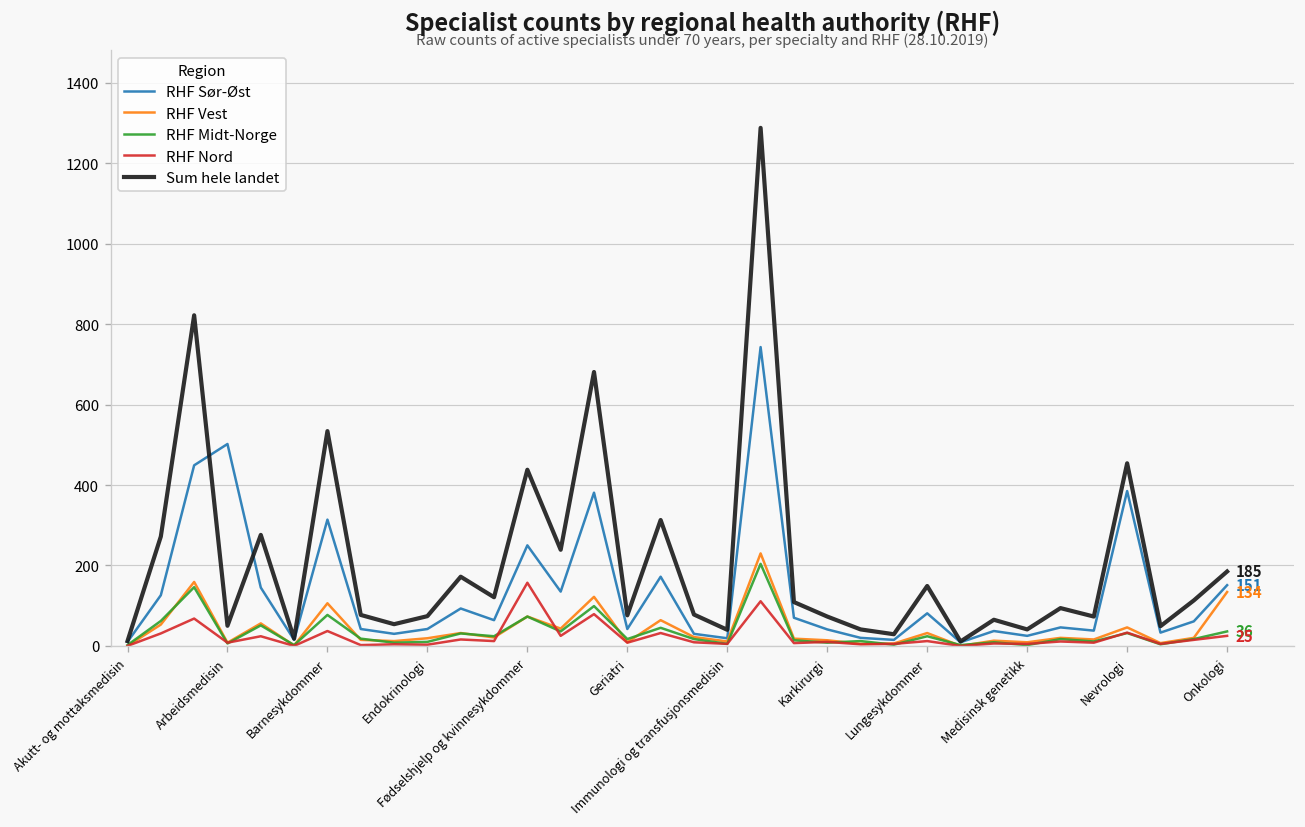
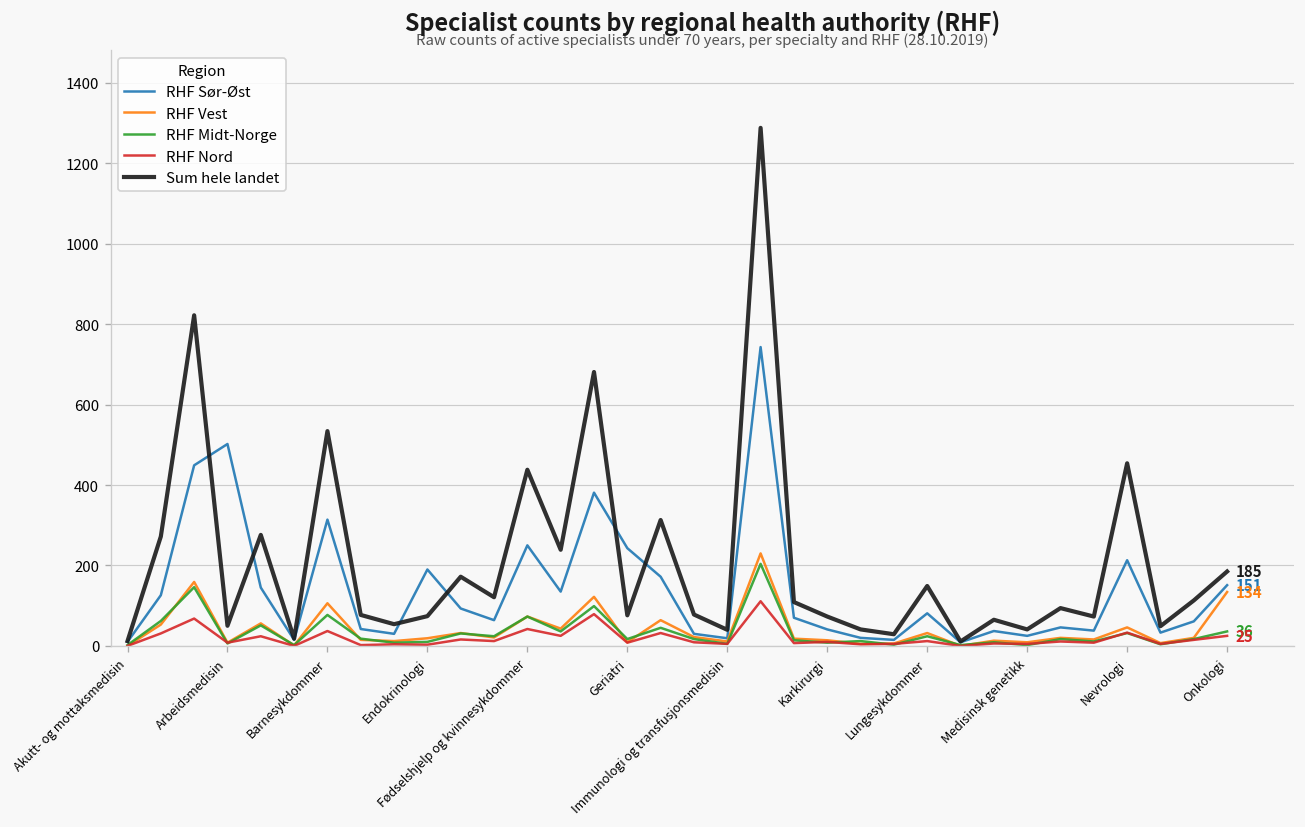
  {
    "RHF Sør-Øst": {
      "Arbeidsmedisin": 500,
      "Barnesykdommer": 310,
-     "Endokrinologi": 40,
+     "Endokrinologi": 190,
      "Fødselshjelp og kvinnesykdommer": 250,
-     "Geriatri": 40,
+     "Geriatri": 240,
      "Immunologi og transfusjonsmedisin": 20,
      "Karkirurgi": 40,
      "Lungesykdommer": 80,
      "Medisinsk genetikk": 30,
-     "Nevrologi": 390
+     "Nevrologi": 210
    },
    "RHF Vest": {
      "Barnesykdommer": 110,
      "Endokrinologi": 20,
      "Lungesykdommer": 30,
      "Nevrologi": 50
    },
    "RHF Midt-Norge": {
      "Barnesykdommer": 80,
      "Geriatri": 20,
      "Lungesykdommer": 20
    },
    "RHF Nord": {
      "Barnesykdommer": 40,
-     "Fødselshjelp og kvinnesykdommer": 160,
+     "Fødselshjelp og kvinnesykdommer": 40,
      "Lungesykdommer": 10
    },
    "Sum hele landet": {
      "Onkologi": 185
    }
  }
